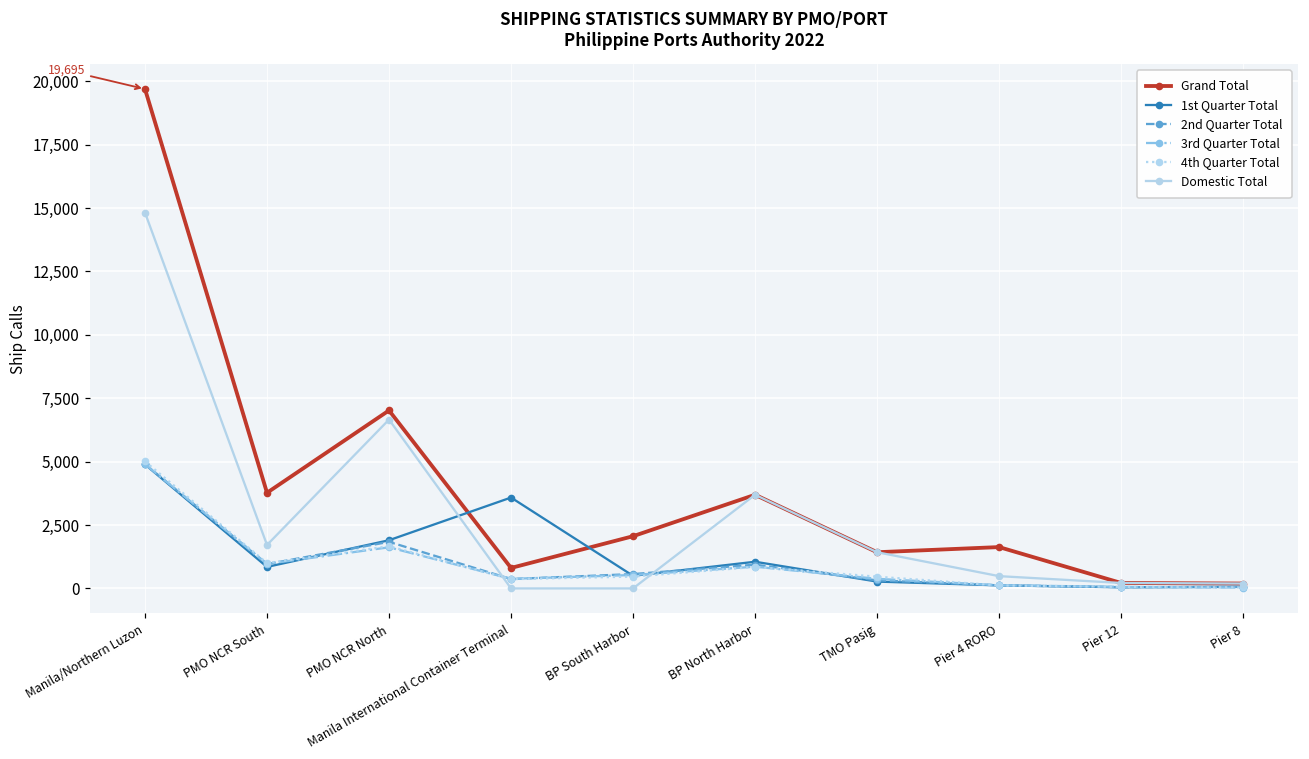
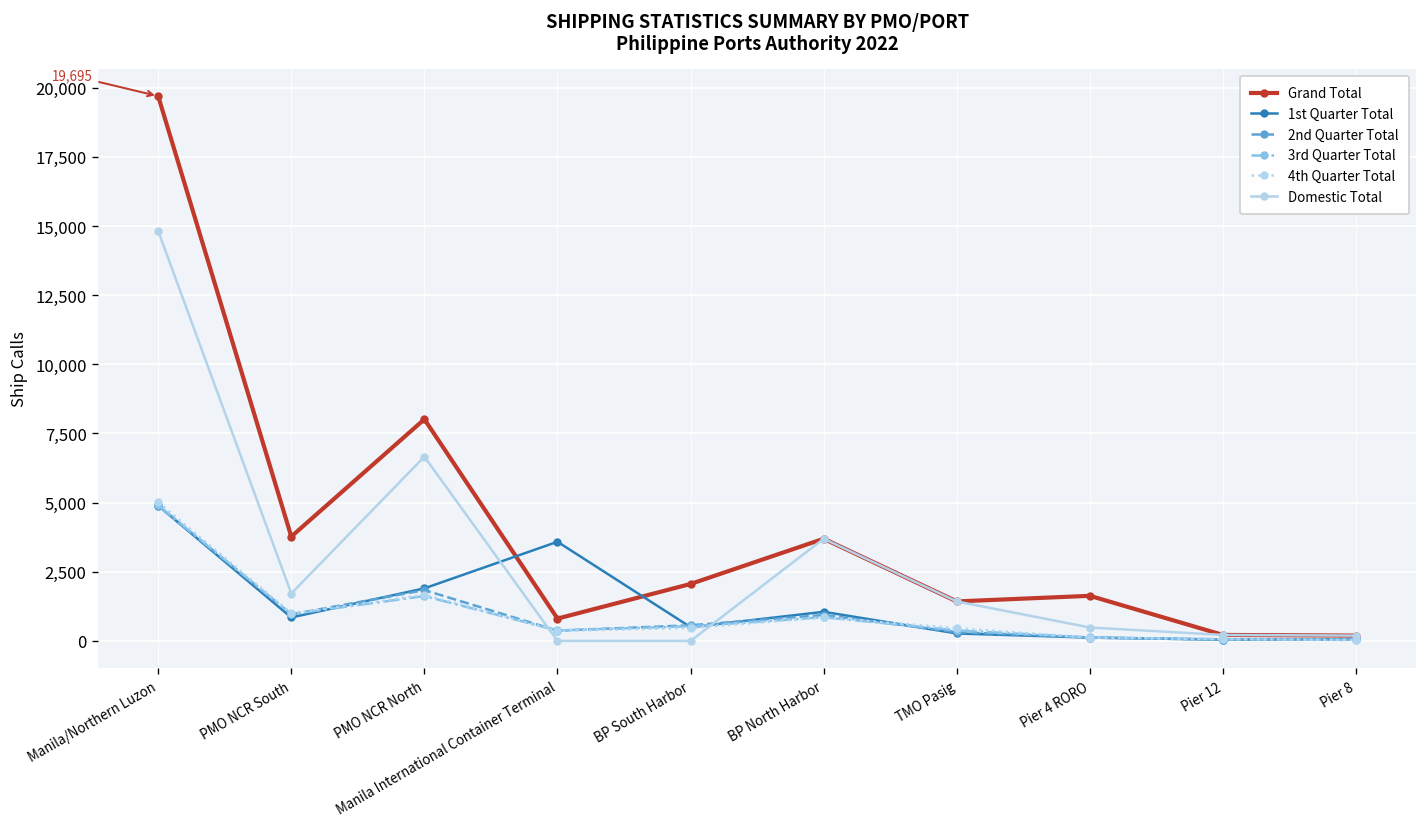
  {
    "Grand Total": {
      "PMO NCR South": "3,800",
-     "PMO NCR North": "7,000",
+     "PMO NCR North": "8,000",
      "Manila International Container Terminal": "800",
      "BP South Harbor": "2,100",
      "Pier 4 RORO": "1,600"
    },
    "1st Quarter Total": {
      "PMO NCR South": "800",
      "Manila International Container Terminal": "3,600",
      "BP North Harbor": "1,100"
    }
  }
